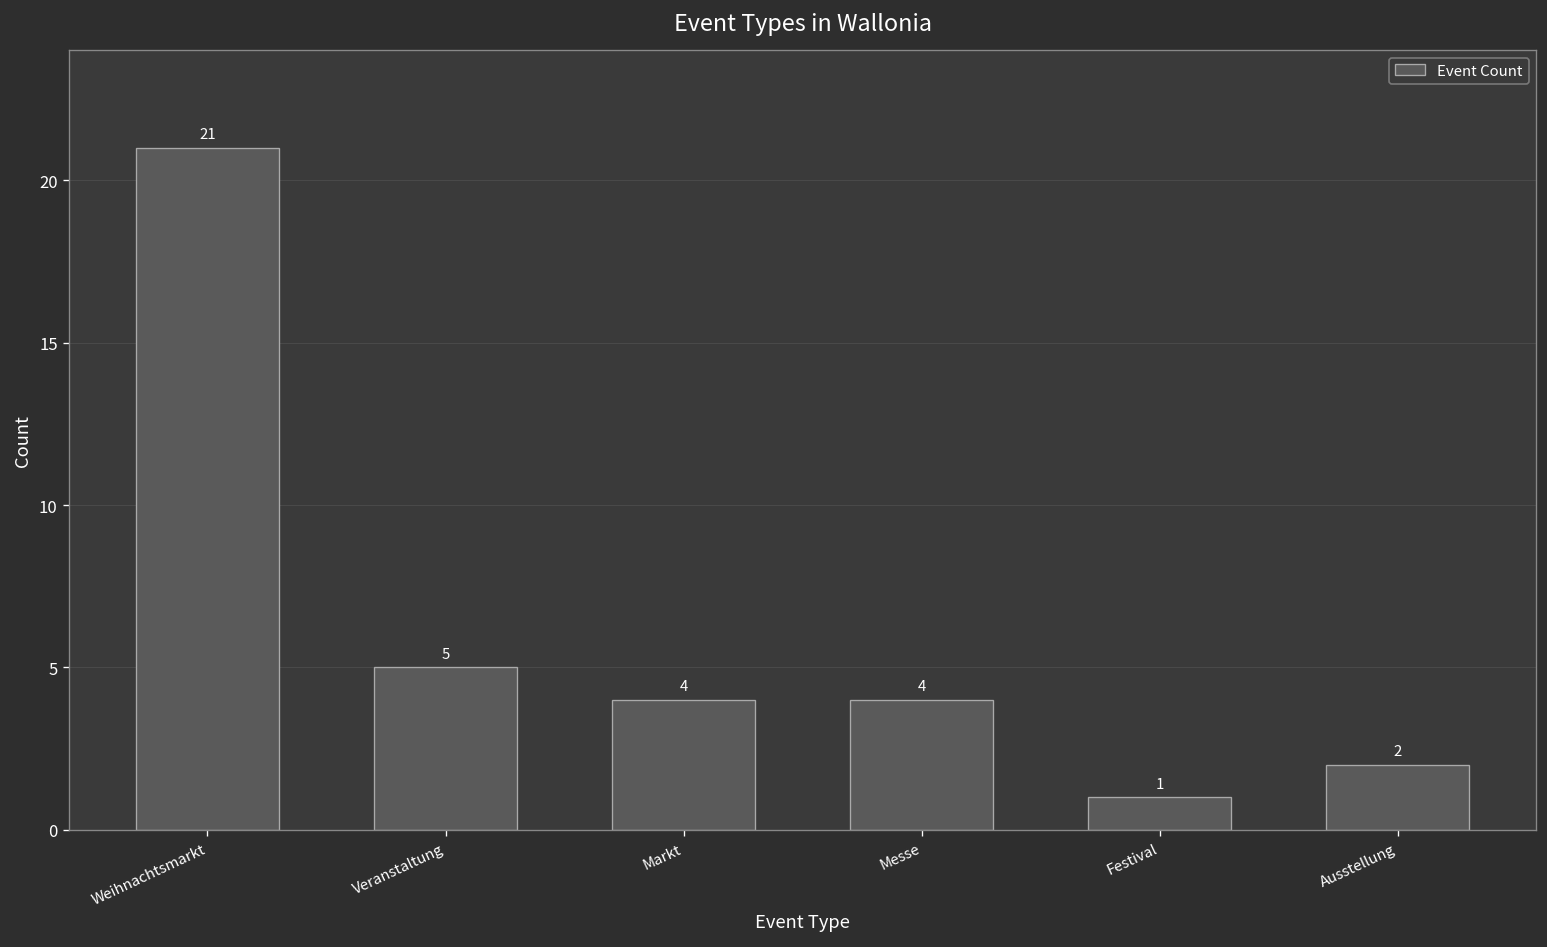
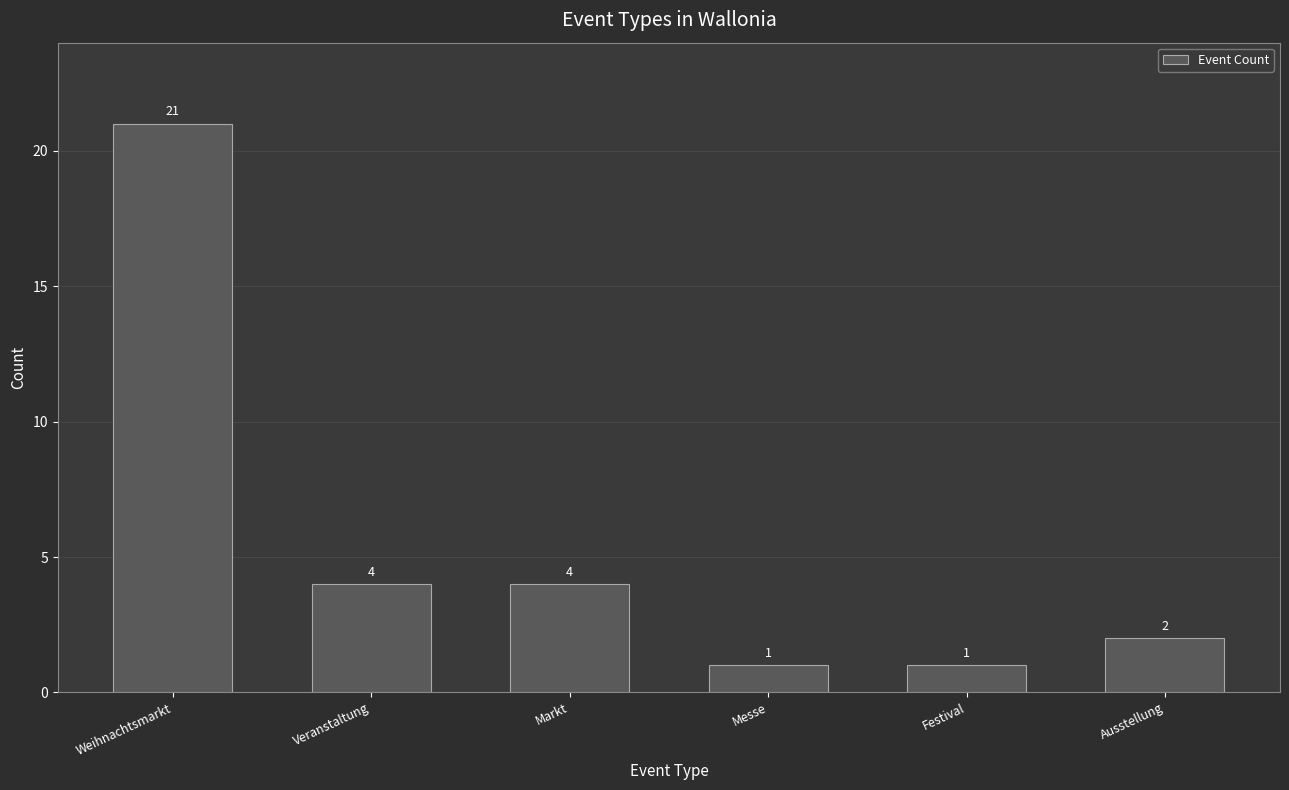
  {
    "Weihnachtsmarkt": 21,
-   "Veranstaltung": 5,
+   "Veranstaltung": 4,
    "Markt": 4,
-   "Messe": 4,
+   "Messe": 1,
    "Festival": 1,
    "Ausstellung": 2
  }
